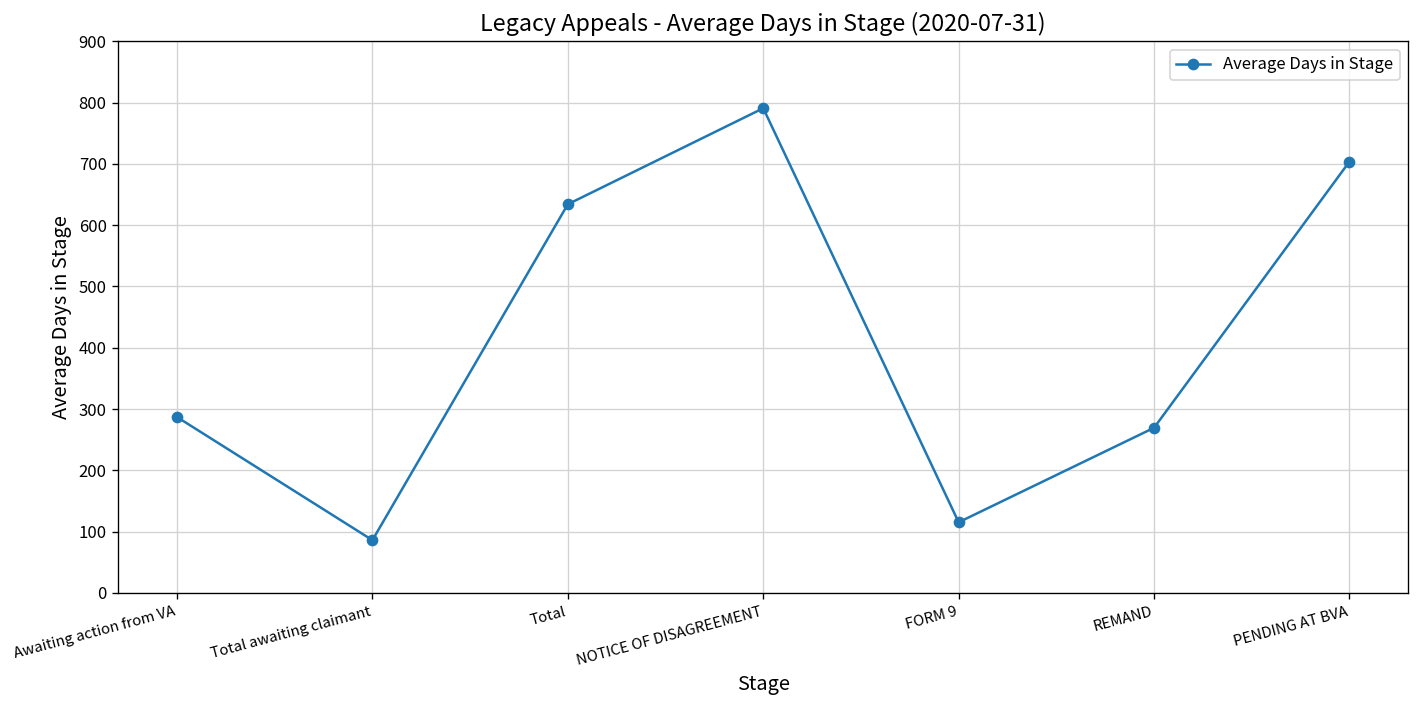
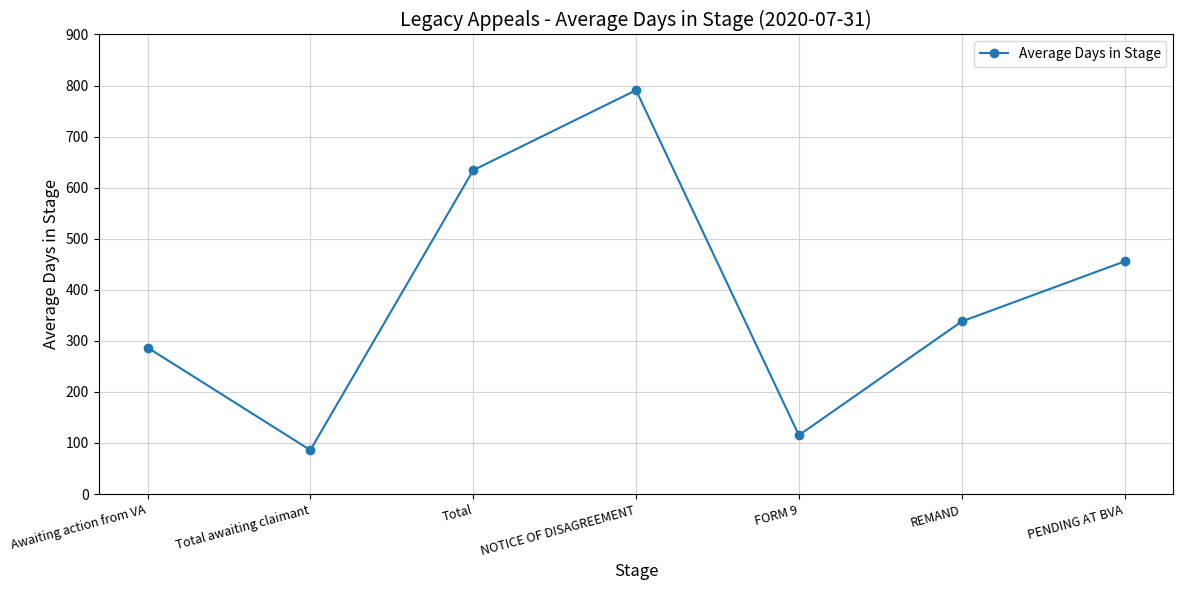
  {
    "Awaiting action from VA": 290,
    "Total awaiting claimant": 90,
    "Total": 630,
    "NOTICE OF DISAGREEMENT": 790,
    "FORM 9": 120,
-   "REMAND": 270,
-   "PENDING AT BVA": 700
+   "REMAND": 340,
+   "PENDING AT BVA": 460
  }
